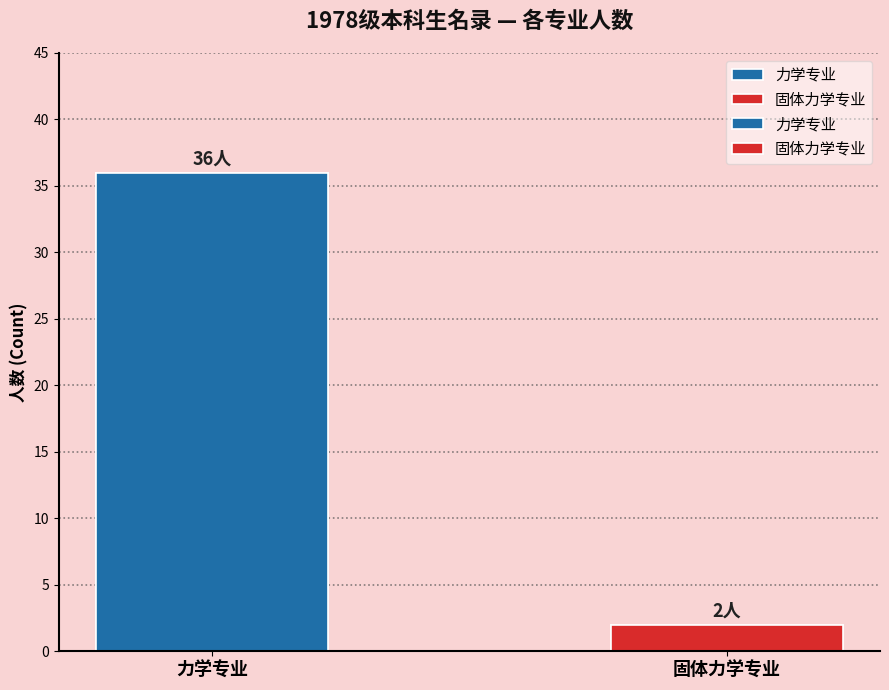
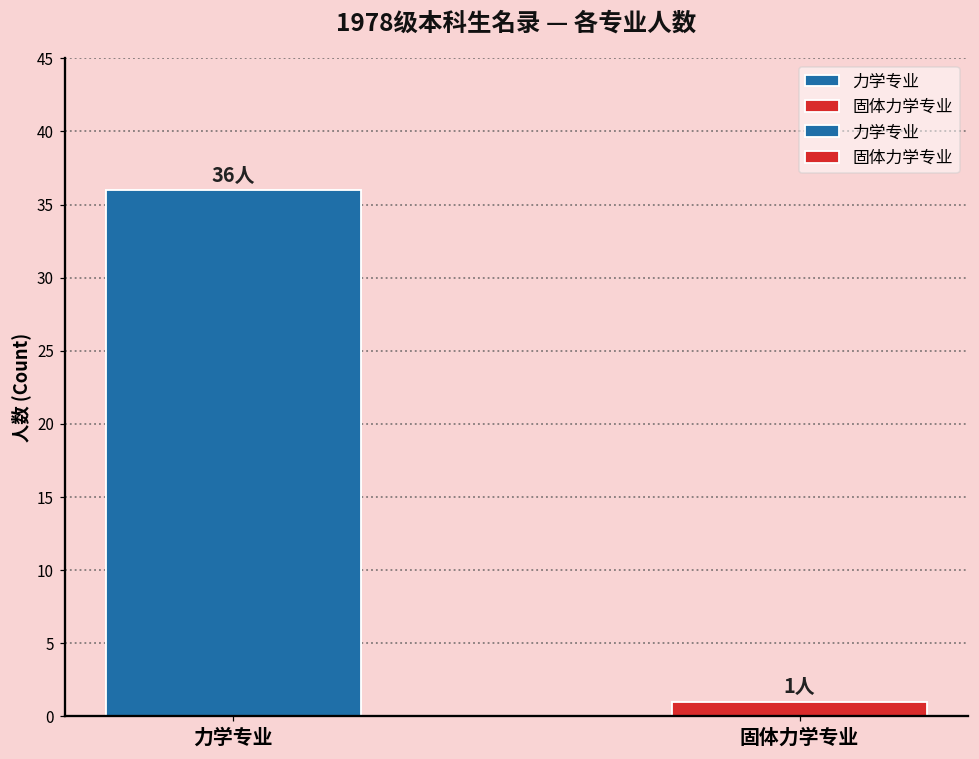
  {
    "固体力学专业": {
-     "固体力学专业": "2人"
+     "固体力学专业": "1人"
    }
  }
